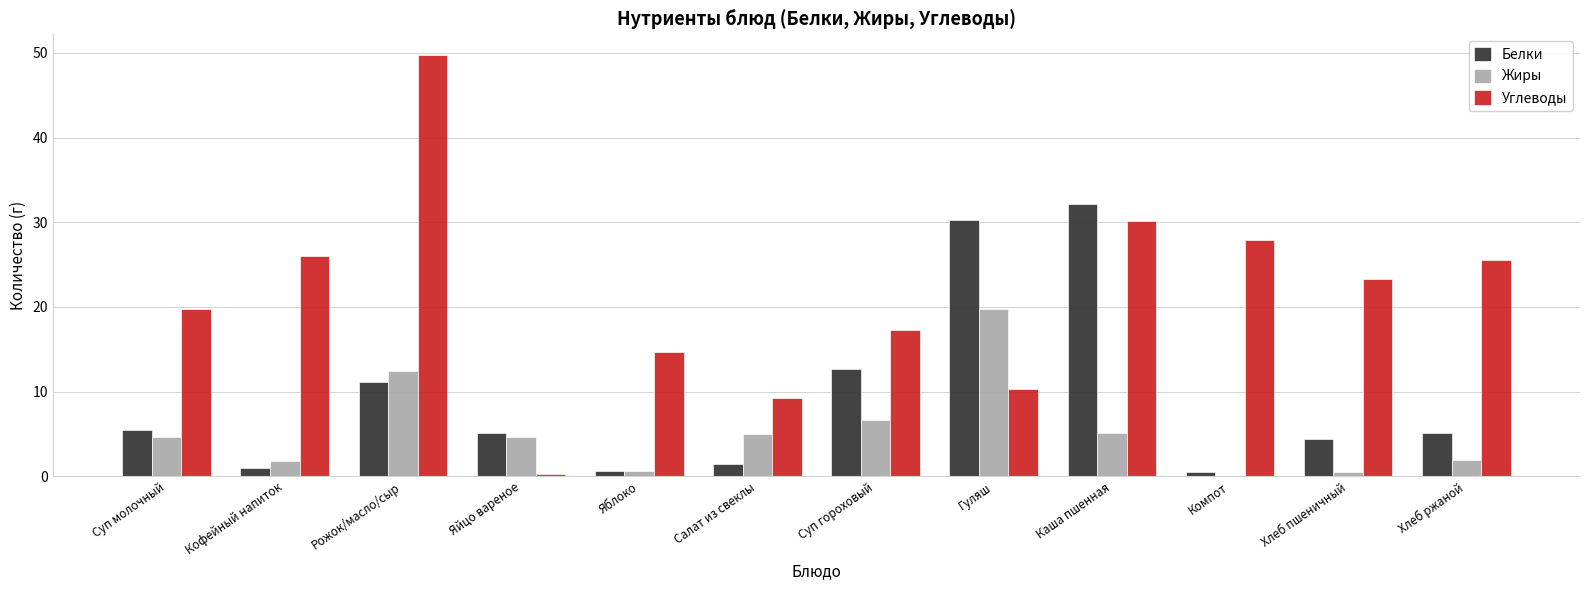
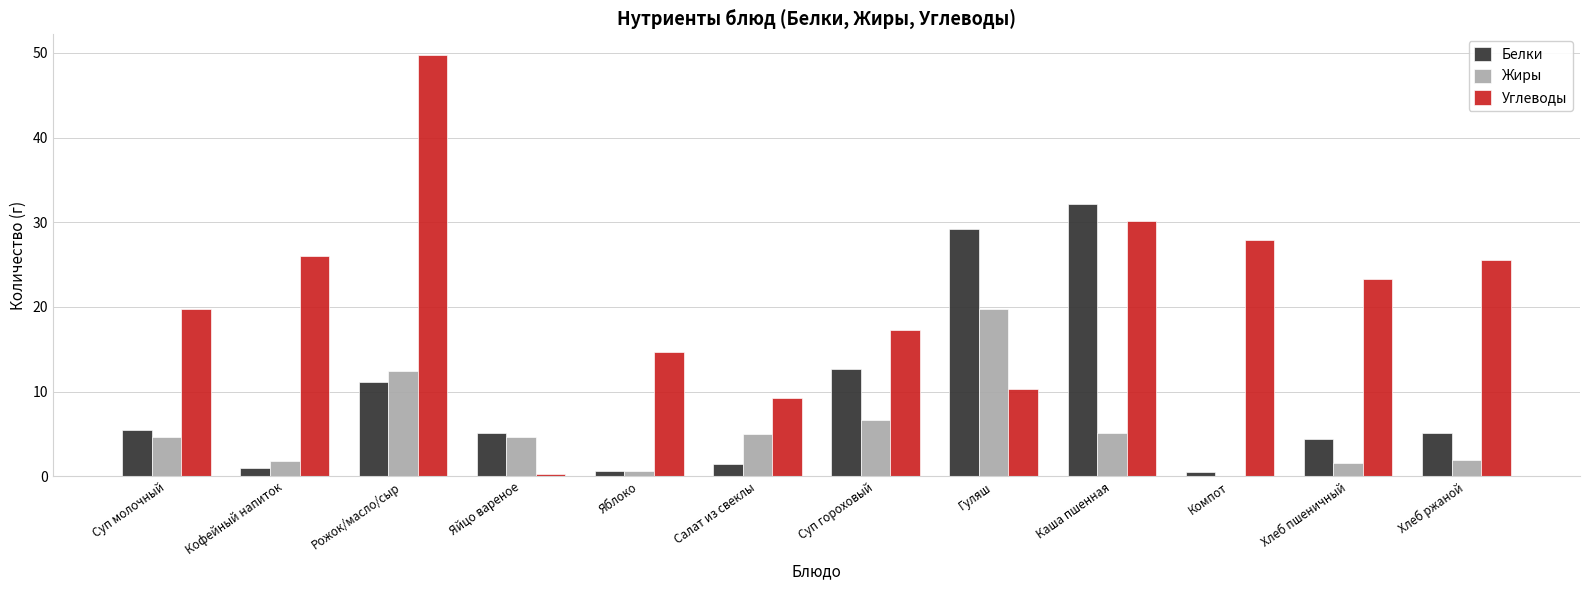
  {
    "Белки": {
      "Суп молочный": 6,
      "Кофейный напиток": 1,
      "Рожок/масло/сыр": 11,
      "Яйцо вареное": 5,
      "Яблоко": 1,
      "Салат из свеклы": 1,
      "Суп гороховый": 13,
-     "Гуляш": 30,
+     "Гуляш": 29,
      "Каша пшенная": 32,
      "Компот": 1,
      "Хлеб пшеничный": 4,
      "Хлеб ржаной": 5
    },
    "Жиры": {
      "Суп молочный": 5,
      "Кофейный напиток": 2,
      "Рожок/масло/сыр": 12,
      "Яйцо вареное": 5,
      "Яблоко": 1,
      "Салат из свеклы": 5,
      "Суп гороховый": 7,
      "Гуляш": 20,
      "Каша пшенная": 5,
-     "Хлеб пшеничный": 1,
+     "Хлеб пшеничный": 2,
      "Хлеб ржаной": 2
    },
    "Углеводы": {
      "Суп молочный": 20,
      "Кофейный напиток": 26,
      "Рожок/масло/сыр": 50,
      "Яйцо вареное": 0,
      "Яблоко": 15,
      "Салат из свеклы": 9,
      "Суп гороховый": 17,
      "Гуляш": 10,
      "Каша пшенная": 30,
      "Компот": 28,
      "Хлеб пшеничный": 23,
      "Хлеб ржаной": 26
    }
  }
